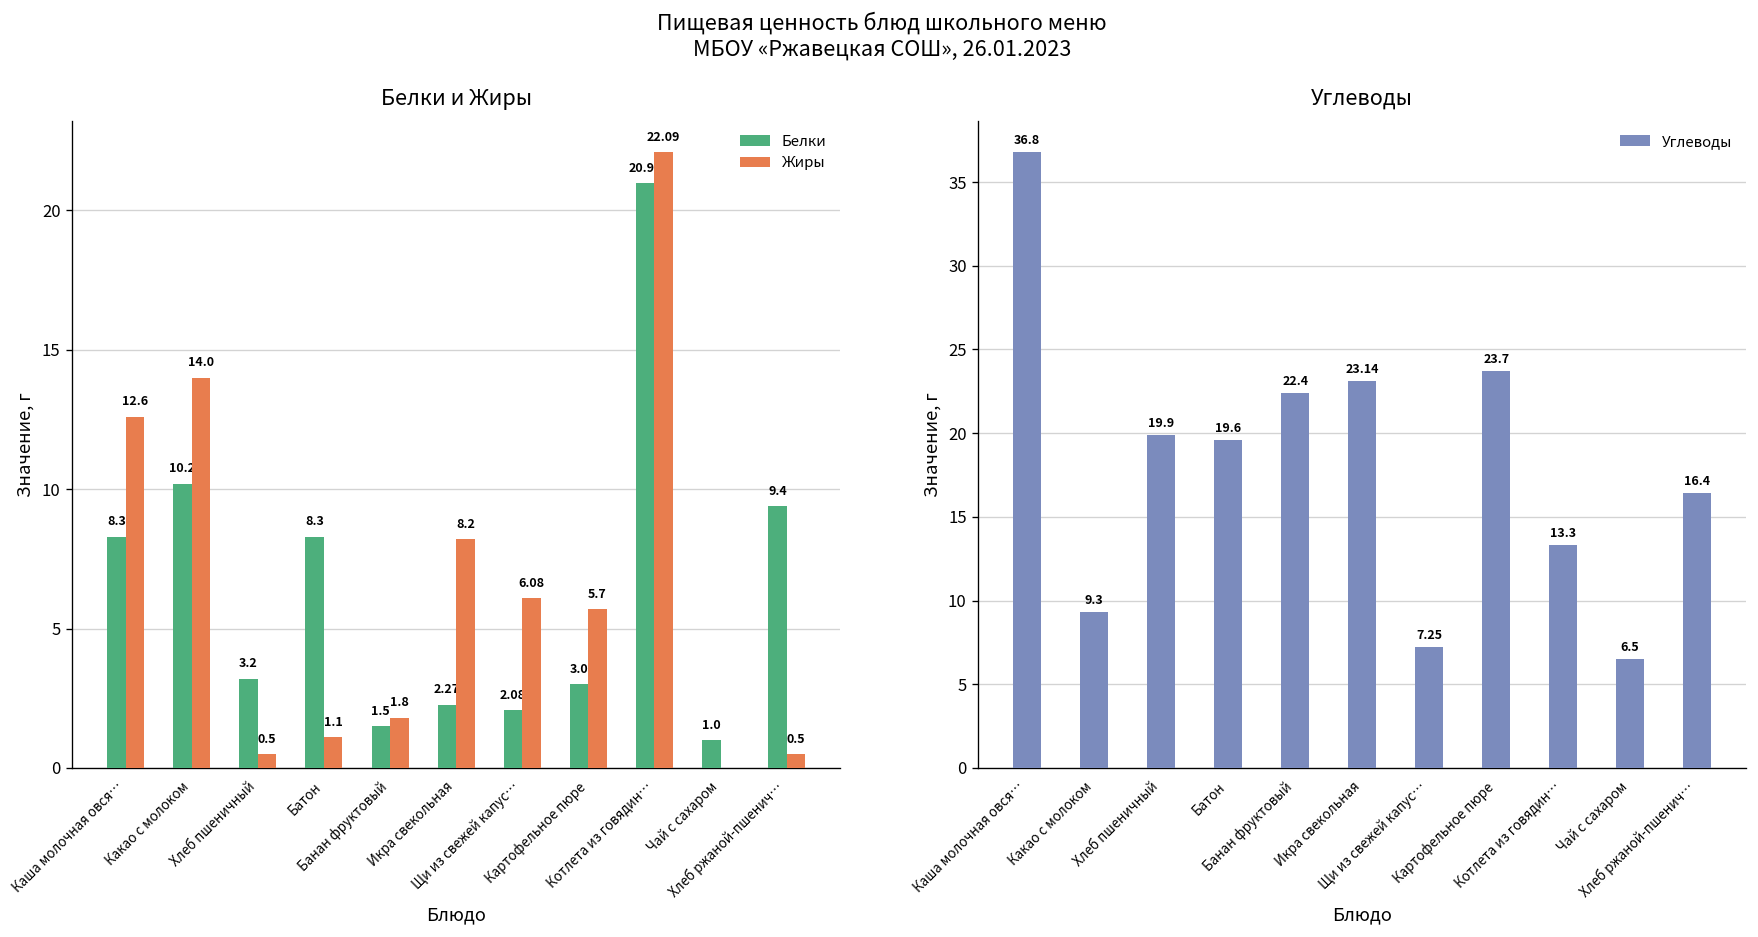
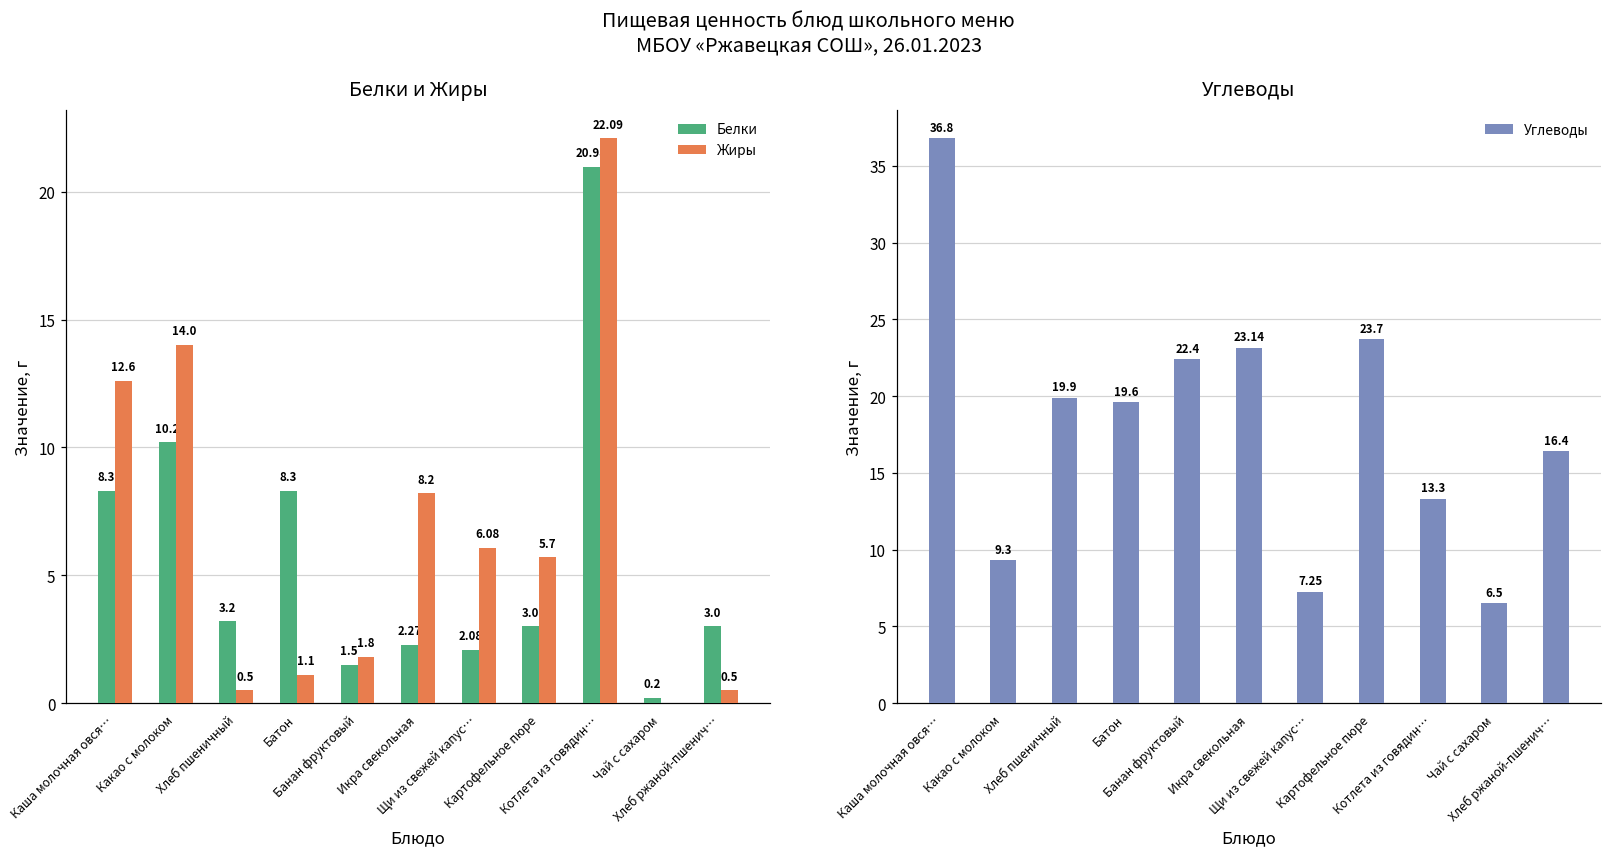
  {
    "Белки и Жиры": {
      "Белки": {
        "Каша молочная овся…": 8.3,
        "Какао с молоком": 10.2,
        "Хлеб пшеничный": 3.2,
        "Батон": 8.3,
        "Банан фруктовый": 1.5,
        "Икра свекольная": 2.27,
        "Щи из свежей капус…": 2.08,
        "Картофельное пюре": 3.0,
        "Котлета из говядин…": 20.98,
-       "Чай с сахаром": 1.0,
-       "Хлеб ржаной-пшенич…": 9.4
+       "Чай с сахаром": 0.2,
+       "Хлеб ржаной-пшенич…": 3.0
      },
      "Жиры": {
        "Каша молочная овся…": 12.6,
        "Какао с молоком": 14.0,
        "Хлеб пшеничный": 0.5,
        "Батон": 1.1,
        "Банан фруктовый": 1.8,
        "Икра свекольная": 8.2,
        "Щи из свежей капус…": 6.08,
        "Картофельное пюре": 5.7,
        "Котлета из говядин…": 22.09,
        "Хлеб ржаной-пшенич…": 0.5
      }
    },
    "Углеводы": {
      "Каша молочная овся…": 36.8,
      "Какао с молоком": 9.3,
      "Хлеб пшеничный": 19.9,
      "Батон": 19.6,
      "Банан фруктовый": 22.4,
      "Икра свекольная": 23.14,
      "Щи из свежей капус…": 7.25,
      "Картофельное пюре": 23.7,
      "Котлета из говядин…": 13.3,
      "Чай с сахаром": 6.5,
      "Хлеб ржаной-пшенич…": 16.4
    }
  }
